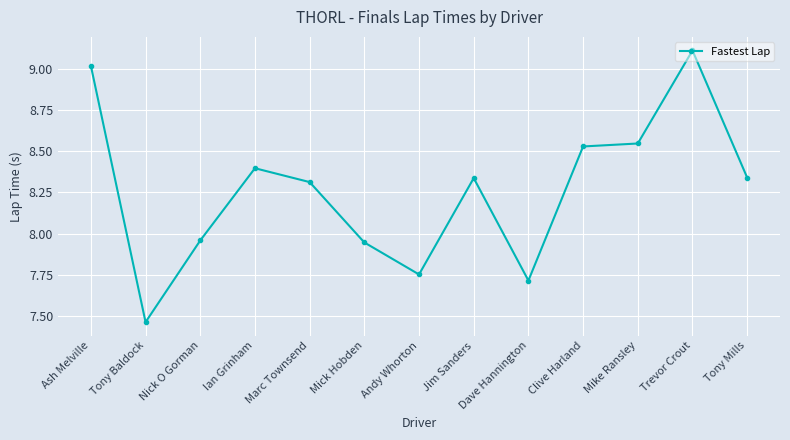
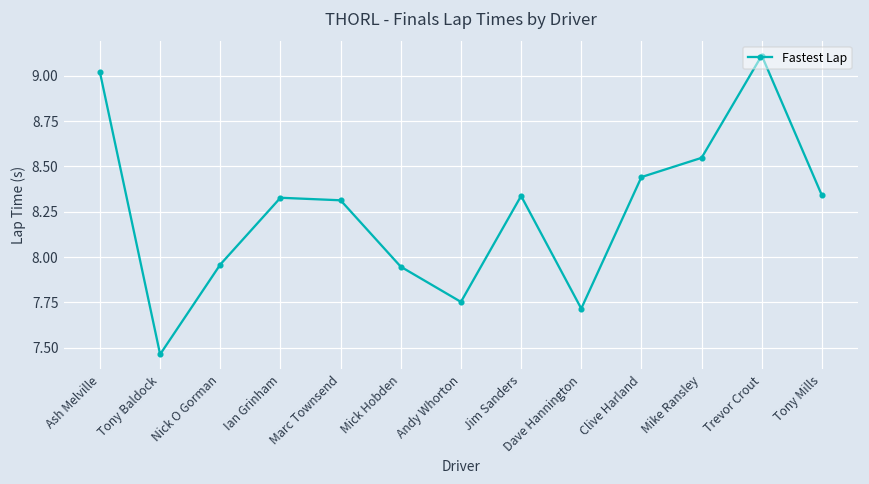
  {
    "Ash Melville": 9.02,
    "Tony Baldock": 7.46,
    "Nick O Gorman": 7.96,
-   "Ian Grinham": 8.40,
+   "Ian Grinham": 8.33,
    "Marc Townsend": 8.31,
    "Mick Hobden": 7.95,
    "Andy Whorton": 7.75,
    "Jim Sanders": 8.34,
    "Dave Hannington": 7.72,
-   "Clive Harland": 8.53,
+   "Clive Harland": 8.44,
    "Mike Ransley": 8.55,
    "Tony Mills": 8.34
  }
